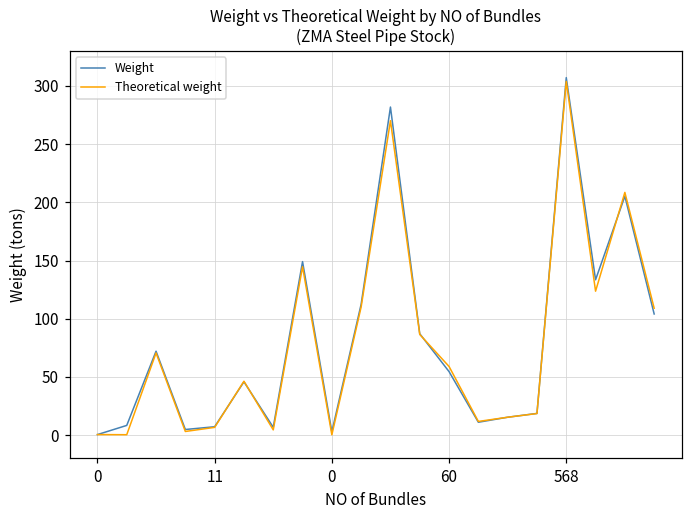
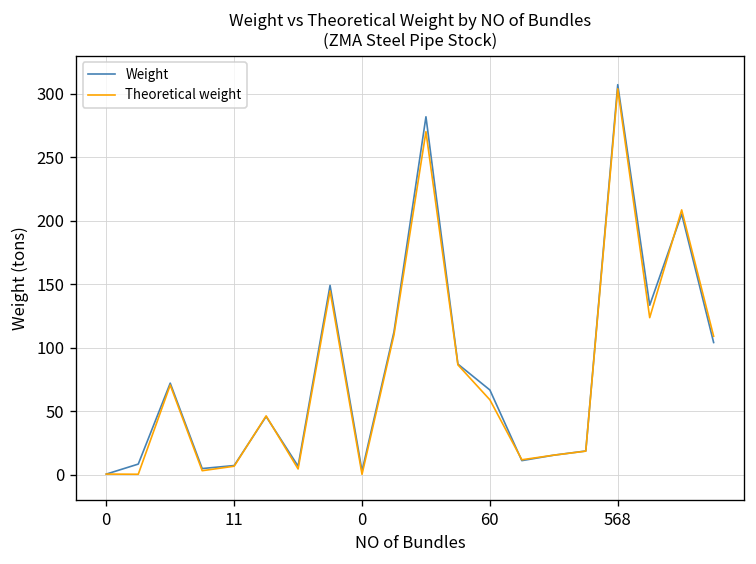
  {
    "Weight": {
-     "60": 55,
+     "60": 67,
      "568": 307
    },
    "Theoretical weight": {
      "60": 59,
      "568": 304
    }
  }
